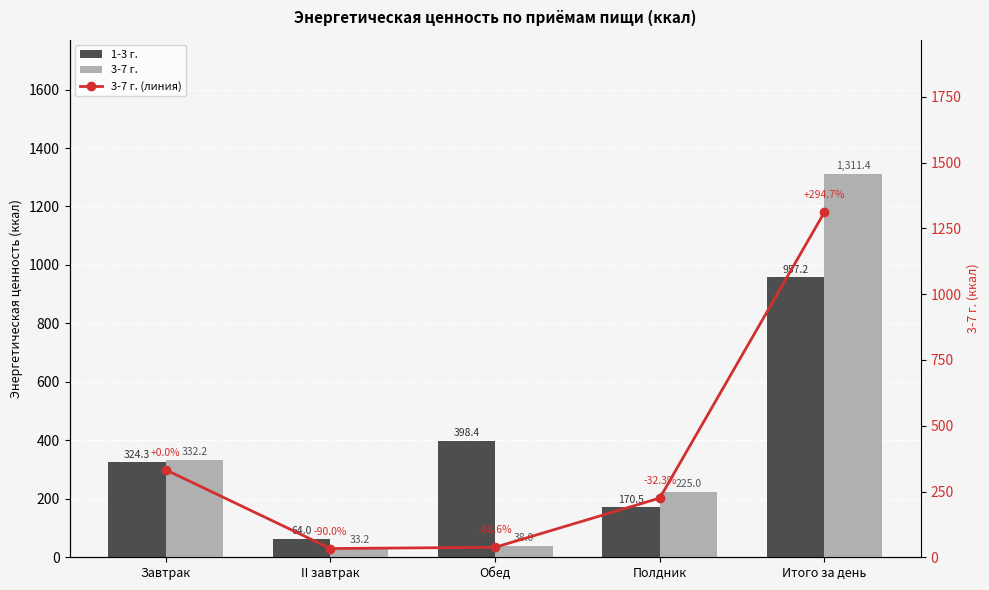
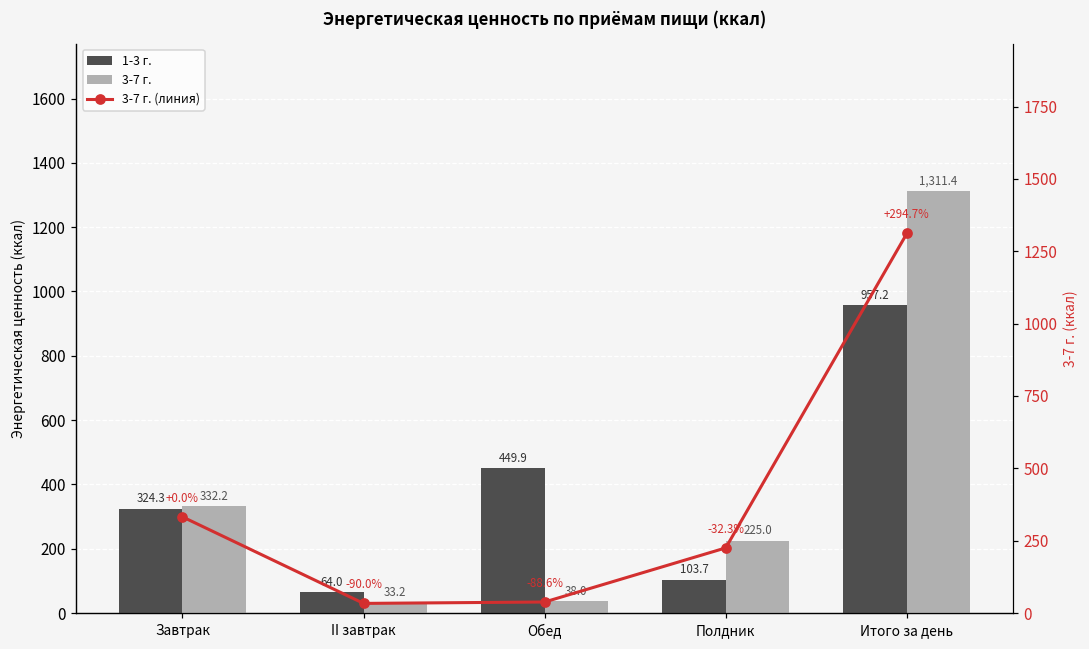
  {
    "1-3 г.": {
      "Завтрак": "324.3",
      "II завтрак": "64.0",
-     "Обед": "398.4",
-     "Полдник": "170.5",
+     "Обед": "449.9",
+     "Полдник": "103.7",
      "Итого за день": "957.2"
    },
    "3-7 г.": {
      "Завтрак": "332.2",
      "II завтрак": "33.2",
      "Обед": "38.0",
      "Полдник": "225.0",
      "Итого за день": "1,311.4"
    }
  }
